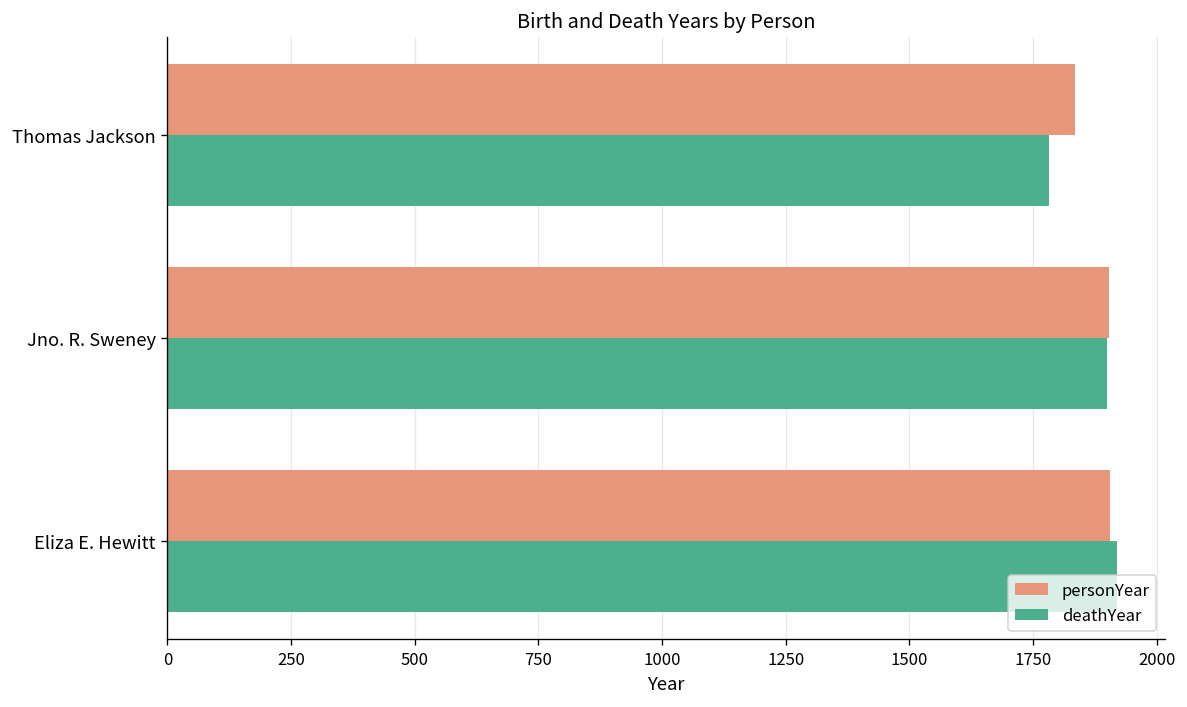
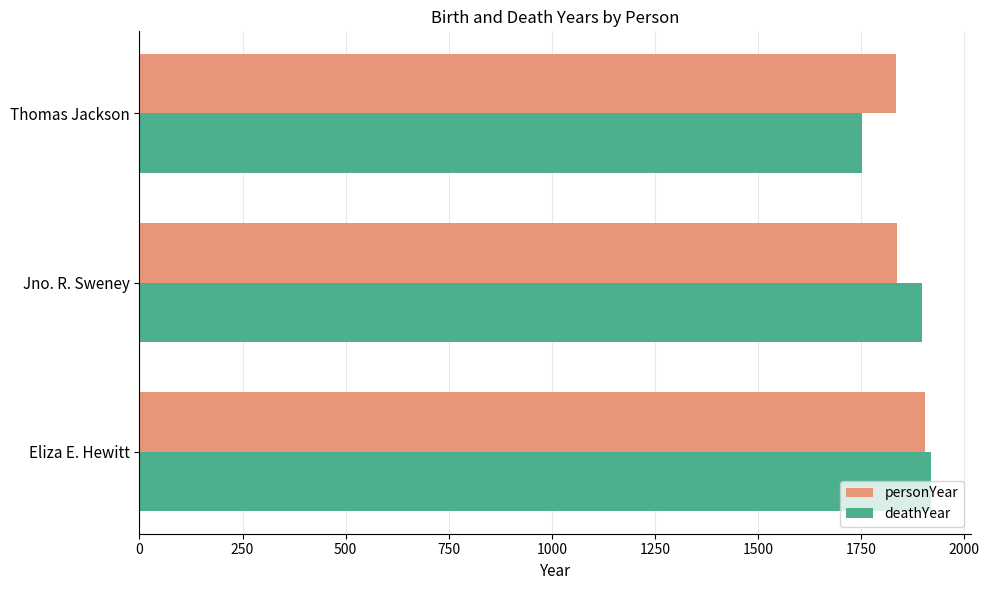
  {
    "personYear": {
      "Thomas Jackson": 1840,
-     "Jno. R. Sweney": 1900,
+     "Jno. R. Sweney": 1840,
      "Eliza E. Hewitt": 1910
    },
    "deathYear": {
-     "Thomas Jackson": 1780,
+     "Thomas Jackson": 1750,
      "Jno. R. Sweney": 1900
    }
  }
